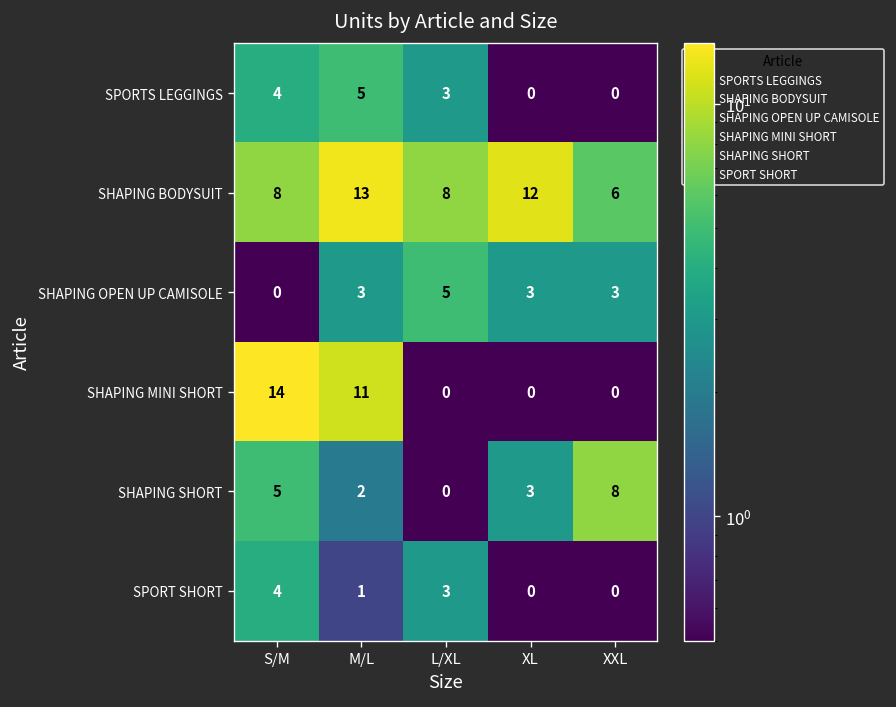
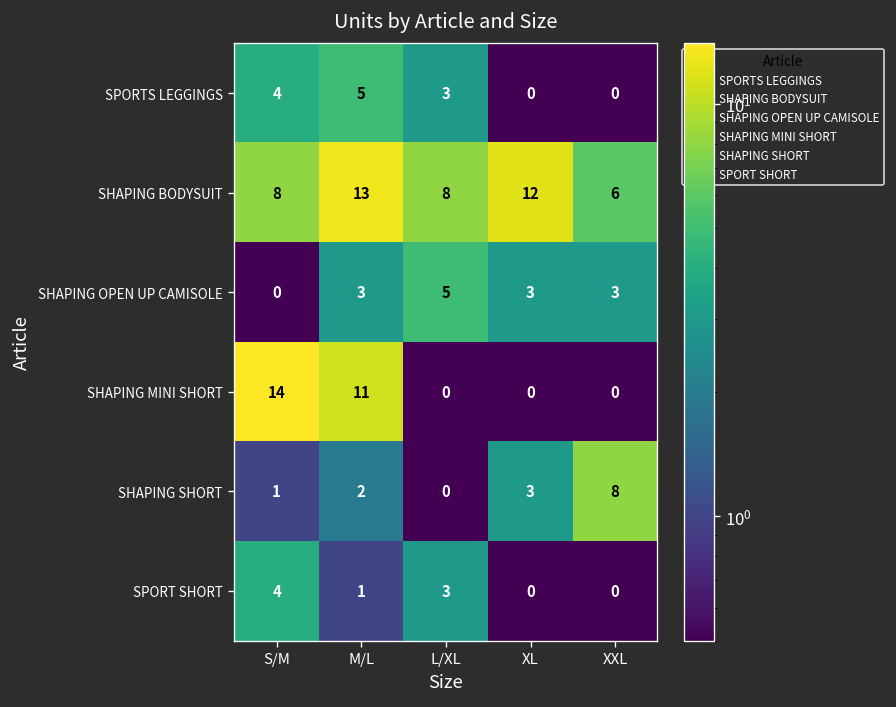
  {
    "SPORTS LEGGINGS": {
      "S/M": 4,
      "M/L": 5,
      "L/XL": 3,
      "XL": 0,
      "XXL": 0
    },
    "SHAPING BODYSUIT": {
      "S/M": 8,
      "M/L": 13,
      "L/XL": 8,
      "XL": 12,
      "XXL": 6
    },
    "SHAPING OPEN UP CAMISOLE": {
      "S/M": 0,
      "M/L": 3,
      "L/XL": 5,
      "XL": 3,
      "XXL": 3
    },
    "SHAPING MINI SHORT": {
      "S/M": 14,
      "M/L": 11,
      "L/XL": 0,
      "XL": 0,
      "XXL": 0
    },
    "SHAPING SHORT": {
-     "S/M": 5,
+     "S/M": 1,
      "M/L": 2,
      "L/XL": 0,
      "XL": 3,
      "XXL": 8
    },
    "SPORT SHORT": {
      "S/M": 4,
      "M/L": 1,
      "L/XL": 3,
      "XL": 0,
      "XXL": 0
    }
  }
